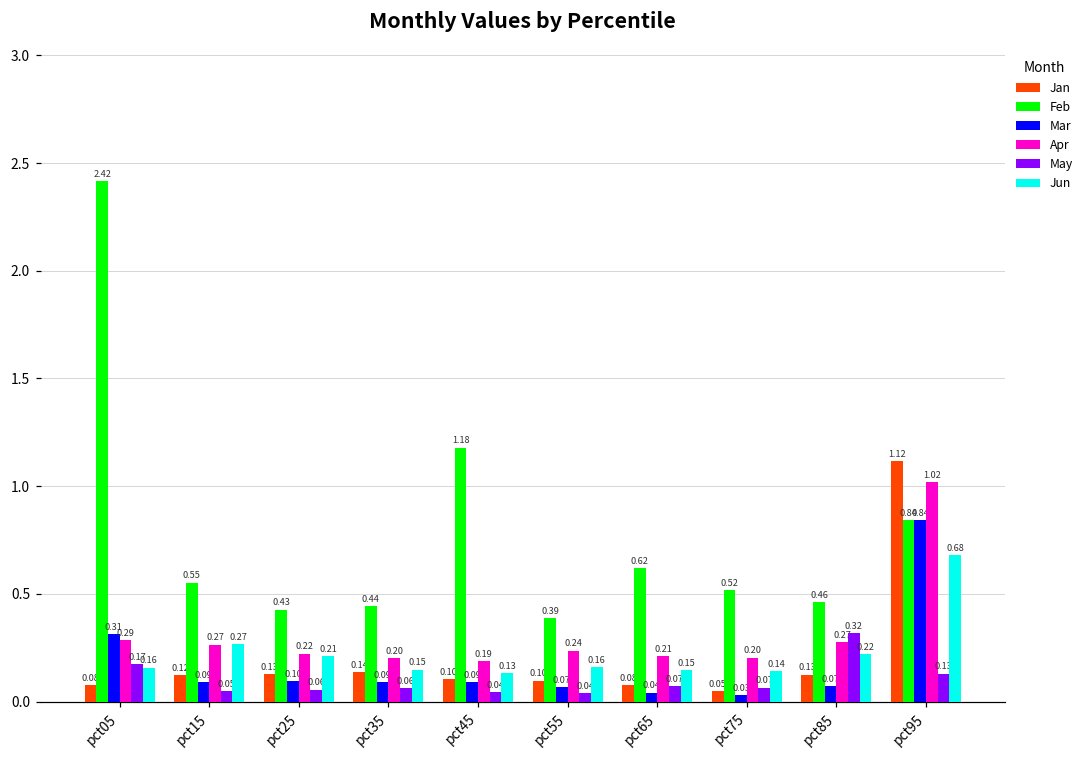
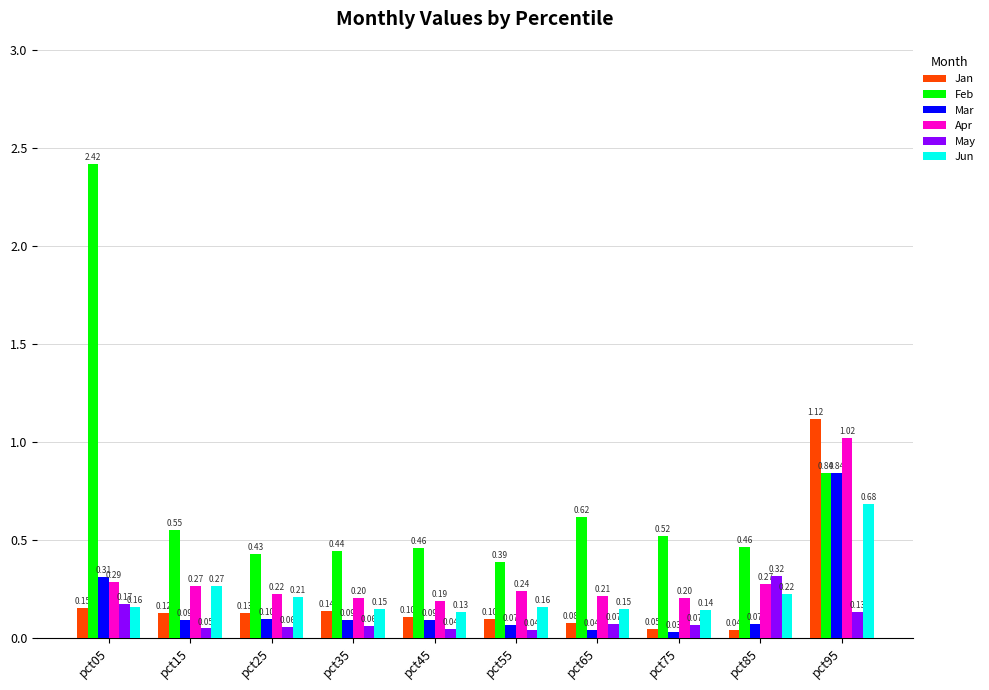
  {
    "Jan": {
-     "pct05": 0.08,
+     "pct05": 0.15,
      "pct15": 0.12,
      "pct25": 0.13,
      "pct35": 0.14,
      "pct45": 0.10,
      "pct55": 0.10,
      "pct65": 0.08,
      "pct75": 0.05,
-     "pct85": 0.13,
+     "pct85": 0.04,
      "pct95": 1.12
    },
    "Feb": {
      "pct05": 2.42,
      "pct15": 0.55,
      "pct25": 0.43,
      "pct35": 0.44,
-     "pct45": 1.18,
+     "pct45": 0.46,
      "pct55": 0.39,
      "pct65": 0.62,
      "pct75": 0.52,
      "pct85": 0.46
    },
    "Mar": {
      "pct05": 0.31,
      "pct15": 0.09,
      "pct25": 0.10,
      "pct35": 0.09,
      "pct45": 0.09,
      "pct55": 0.07,
      "pct65": 0.04,
      "pct75": 0.03,
      "pct85": 0.07
    },
    "Apr": {
      "pct05": 0.29,
      "pct15": 0.27,
      "pct25": 0.22,
      "pct35": 0.20,
      "pct45": 0.19,
      "pct55": 0.24,
      "pct65": 0.21,
      "pct75": 0.20,
      "pct85": 0.27,
      "pct95": 1.02
    },
    "May": {
      "pct15": 0.05,
      "pct25": 0.06,
      "pct35": 0.06,
      "pct45": 0.04,
      "pct55": 0.04,
      "pct65": 0.07,
      "pct75": 0.07,
      "pct85": 0.32,
      "pct95": 0.13
    },
    "Jun": {
      "pct15": 0.27,
      "pct25": 0.21,
      "pct35": 0.15,
      "pct45": 0.13,
      "pct55": 0.16,
      "pct65": 0.15,
      "pct75": 0.14,
      "pct85": 0.22,
      "pct95": 0.68
    }
  }
